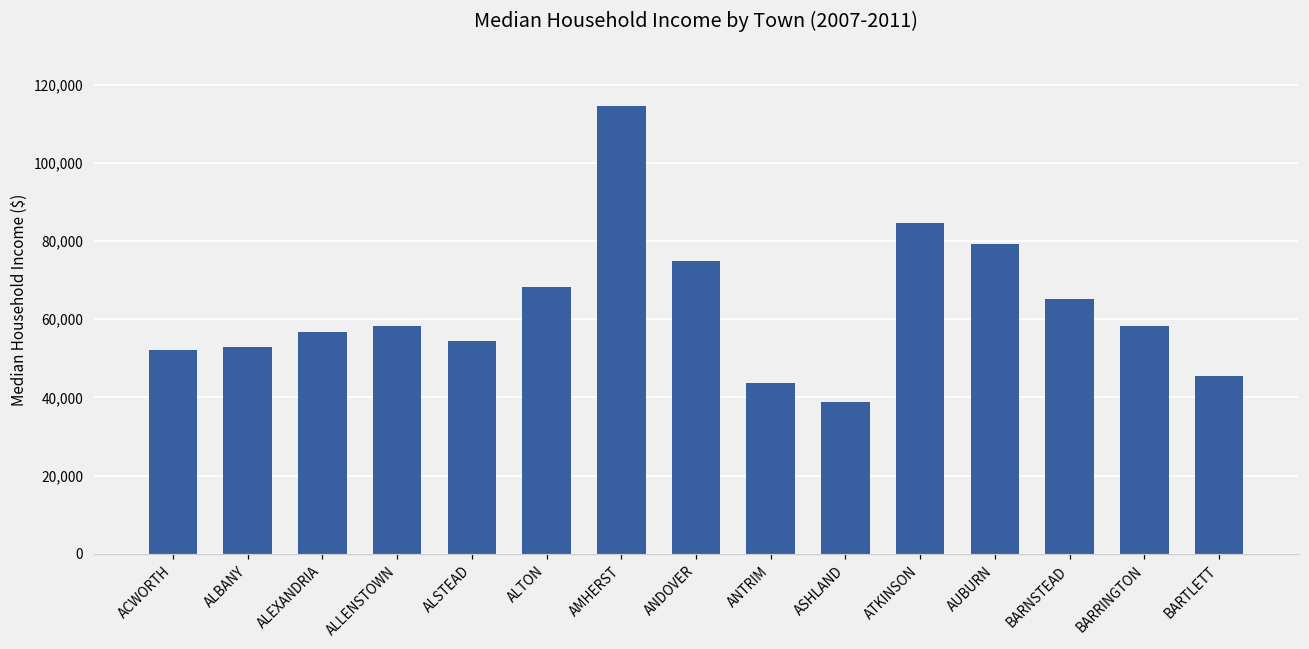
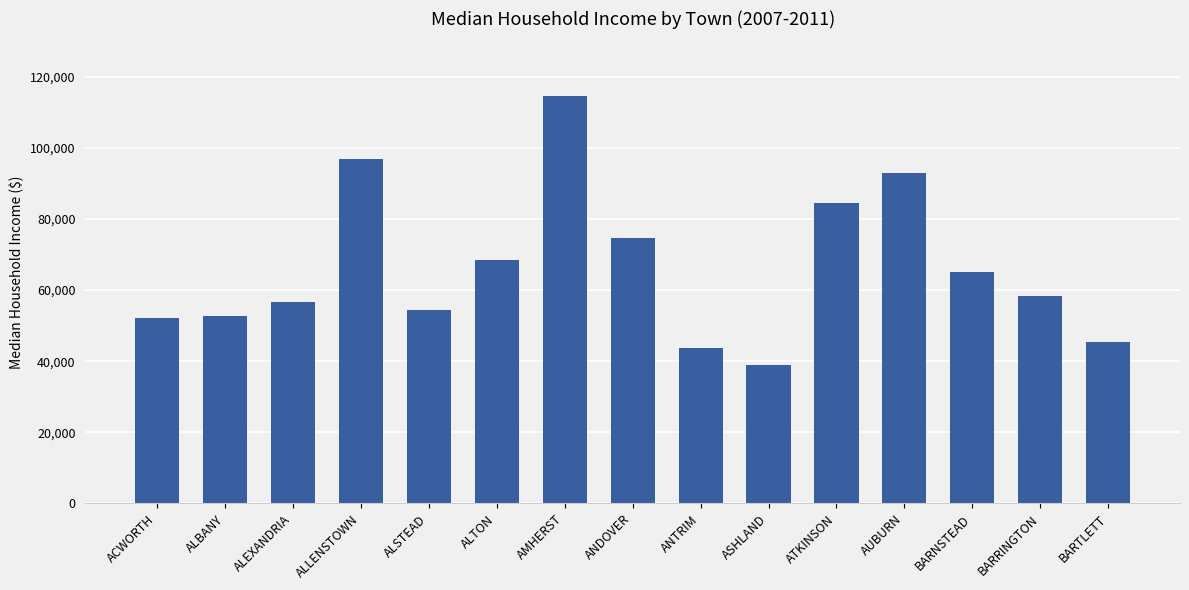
  {
    "ACWORTH": "52,000",
    "ALBANY": "53,000",
    "ALEXANDRIA": "57,000",
-   "ALLENSTOWN": "58,000",
+   "ALLENSTOWN": "97,000",
    "ALSTEAD": "55,000",
    "ALTON": "68,000",
    "AMHERST": "115,000",
    "ANDOVER": "75,000",
    "ANTRIM": "44,000",
    "ASHLAND": "39,000",
    "ATKINSON": "85,000",
-   "AUBURN": "79,000",
+   "AUBURN": "93,000",
    "BARNSTEAD": "65,000",
    "BARRINGTON": "58,000",
    "BARTLETT": "46,000"
  }
